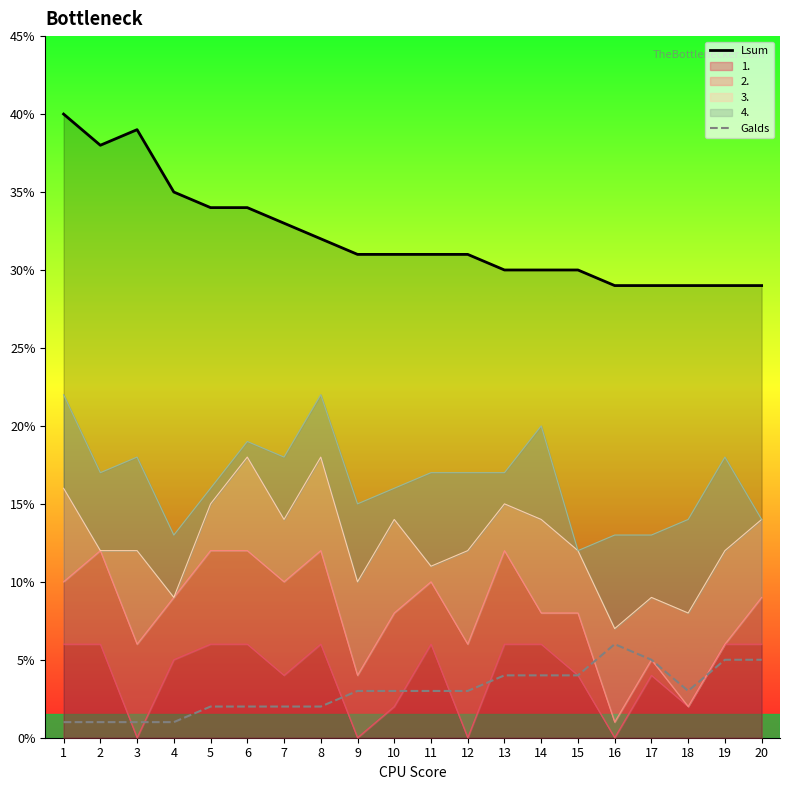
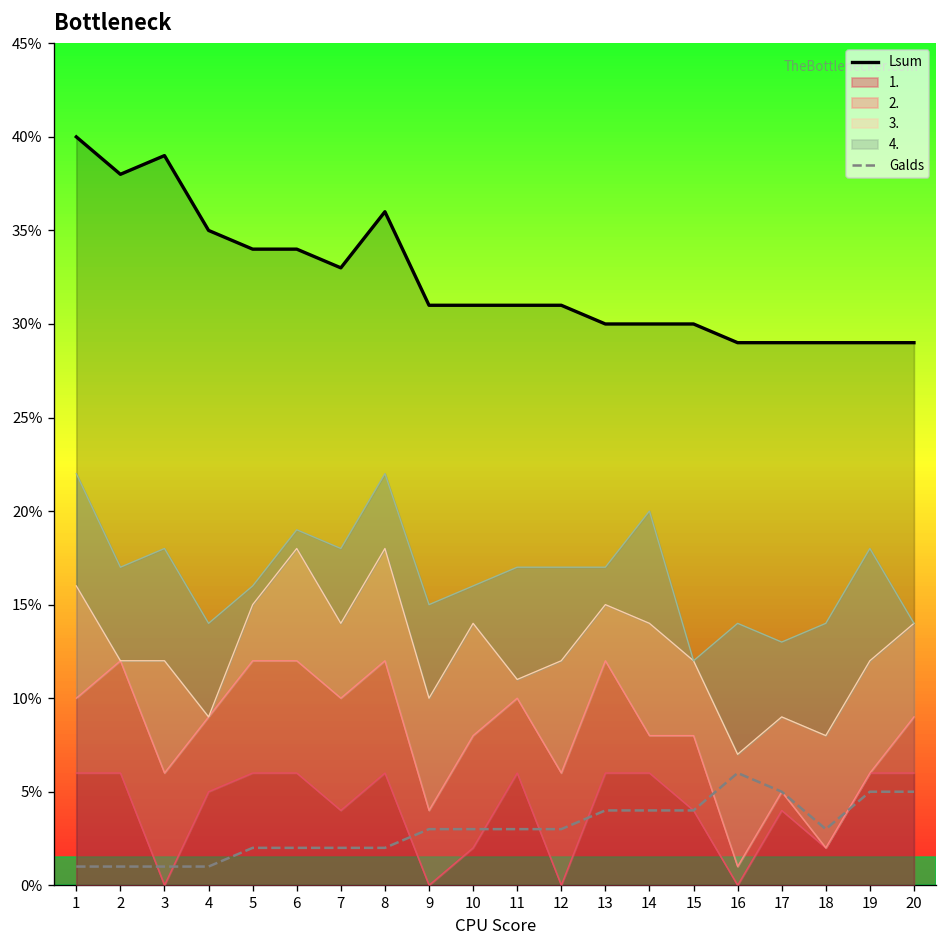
  {
    "Lsum": {
      "1": "40%",
      "2": "38%",
      "3": "39%",
      "4": "35%",
      "5": "34%",
      "6": "34%",
      "7": "33%",
-     "8": "32%",
+     "8": "36%",
      "9": "31%",
      "10": "31%",
      "11": "31%",
      "12": "31%",
      "13": "30%",
      "14": "30%",
      "15": "30%",
      "16": "29%",
      "17": "29%",
      "18": "29%",
      "19": "29%",
      "20": "29%"
    },
    "4.": {
-     "4": "4%",
-     "16": "6%"
+     "4": "5%",
+     "16": "7%"
    },
    "Galds": {
      "5": "2%",
      "6": "2%",
      "7": "2%",
      "8": "2%",
      "9": "3%",
      "10": "3%",
      "11": "3%",
      "12": "3%",
      "13": "4%",
      "14": "4%",
      "16": "6%",
      "18": "3%",
      "19": "5%",
      "20": "5%"
    }
  }
